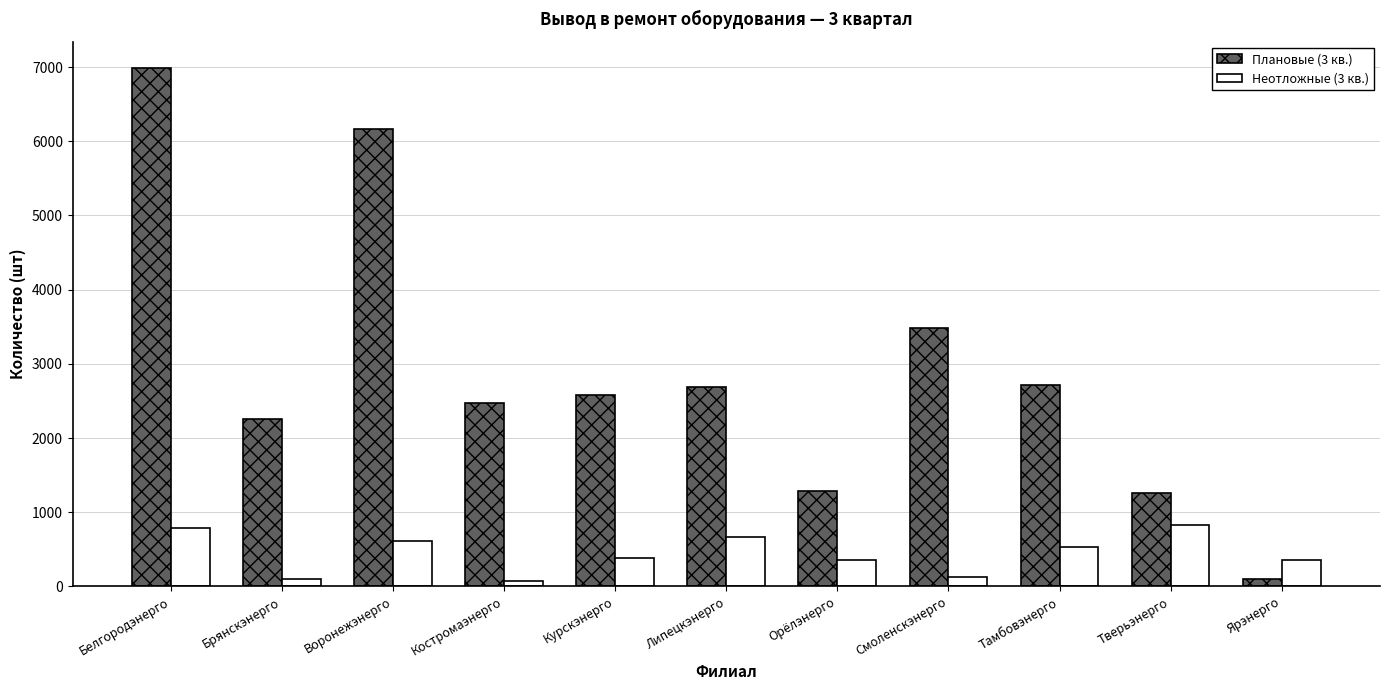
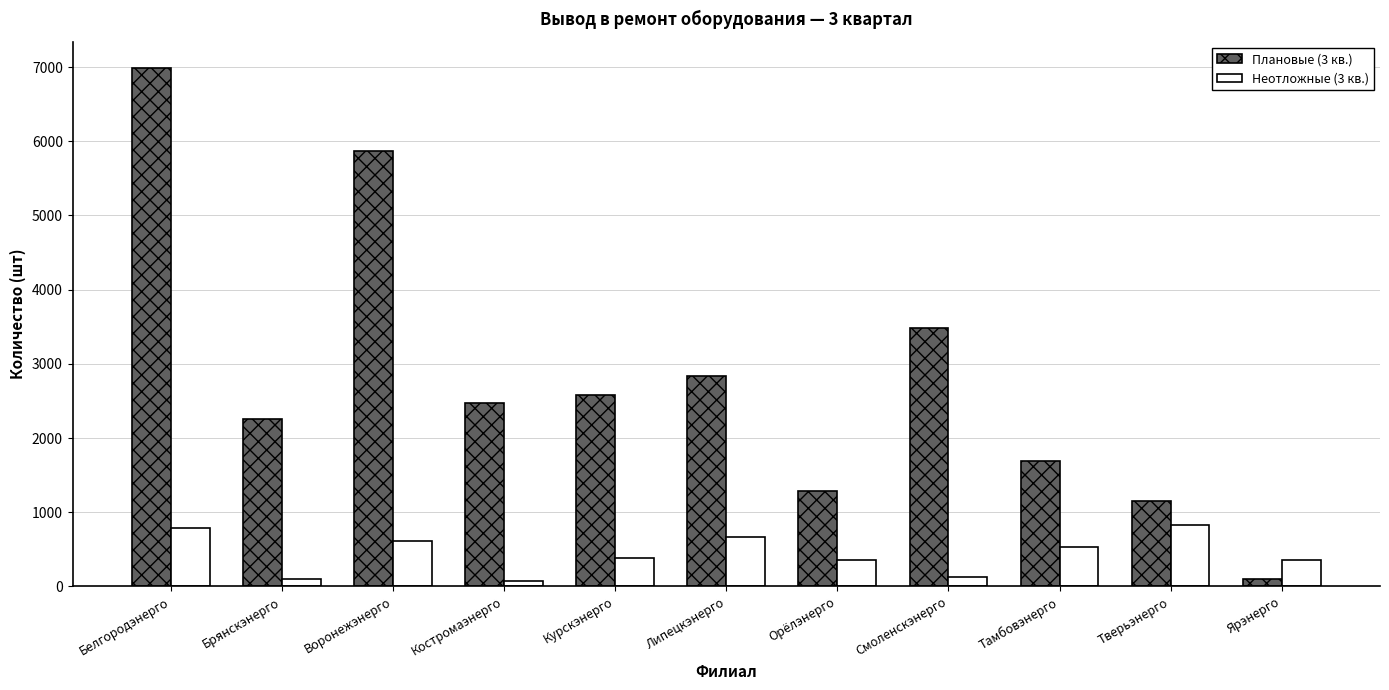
  {
    "Плановые (3 кв.)": {
      "Белгородэнерго": 7000,
      "Брянскэнерго": 2300,
-     "Воронежэнерго": 6200,
+     "Воронежэнерго": 5900,
      "Костромаэнерго": 2500,
      "Курскэнерго": 2600,
-     "Липецкэнерго": 2700,
+     "Липецкэнерго": 2800,
      "Орёлэнерго": 1300,
      "Смоленскэнерго": 3500,
-     "Тамбовэнерго": 2700,
-     "Тверьэнерго": 1300,
+     "Тамбовэнерго": 1700,
+     "Тверьэнерго": 1100,
      "Ярэнерго": 100
    },
    "Неотложные (3 кв.)": {
      "Белгородэнерго": 800,
      "Брянскэнерго": 100,
      "Воронежэнерго": 600,
      "Костромаэнерго": 100,
      "Курскэнерго": 400,
      "Липецкэнерго": 700,
      "Орёлэнерго": 400,
      "Смоленскэнерго": 100,
      "Тамбовэнерго": 500,
      "Тверьэнерго": 800,
      "Ярэнерго": 400
    }
  }
